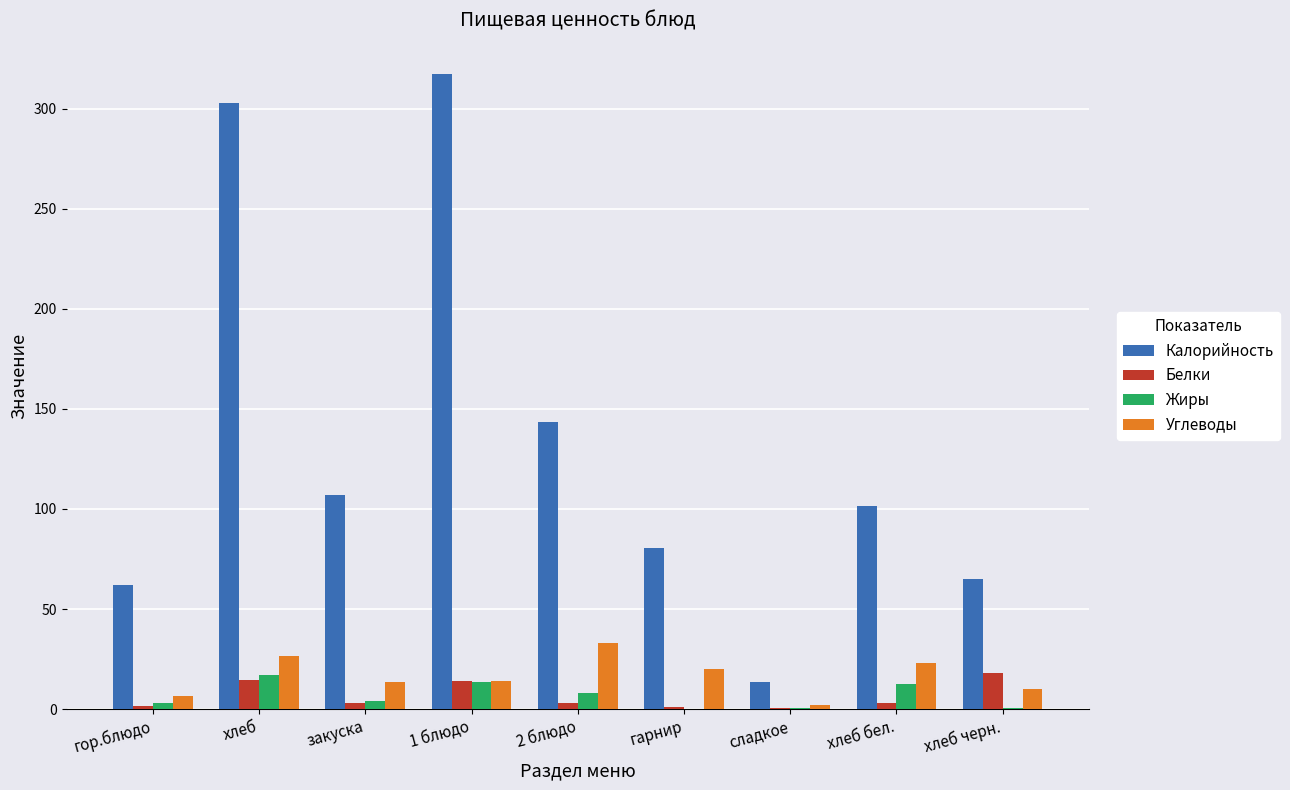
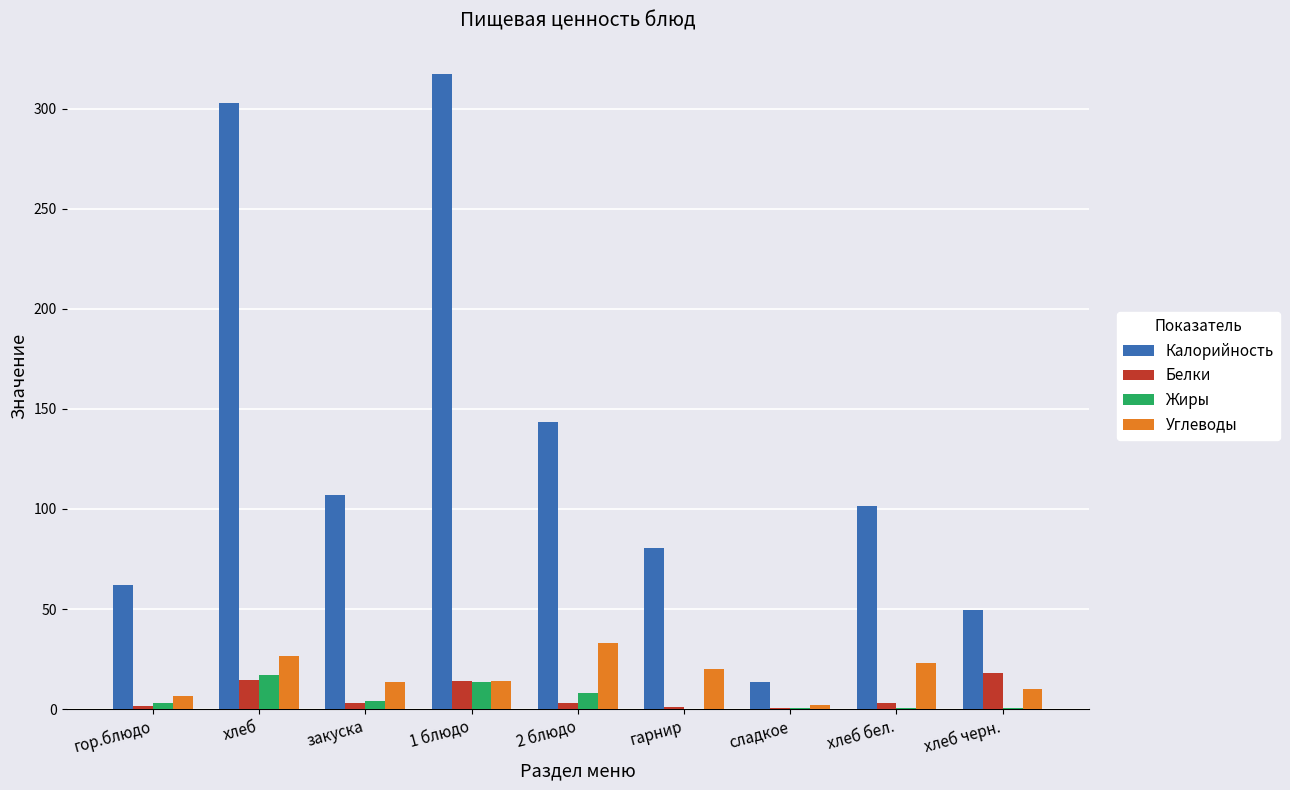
  {
    "Калорийность": {
      "гор.блюдо": 62,
      "хлеб": 303,
      "закуска": 107,
      "1 блюдо": 317,
      "2 блюдо": 143,
      "гарнир": 81,
      "сладкое": 14,
      "хлеб бел.": 102,
-     "хлеб черн.": 65
+     "хлеб черн.": 50
    },
    "Белки": {
      "гор.блюдо": 1,
      "хлеб": 15,
      "закуска": 3,
      "1 блюдо": 14,
      "2 блюдо": 3,
      "хлеб бел.": 3,
      "хлеб черн.": 18
    },
    "Жиры": {
      "гор.блюдо": 3,
      "хлеб": 17,
      "закуска": 4,
      "1 блюдо": 14,
      "2 блюдо": 8,
-     "хлеб бел.": 13
+     "хлеб бел.": 0
    },
    "Углеводы": {
      "гор.блюдо": 7,
      "хлеб": 26,
      "закуска": 14,
      "1 блюдо": 14,
      "2 блюдо": 33,
      "гарнир": 20,
      "сладкое": 2,
      "хлеб бел.": 23,
      "хлеб черн.": 10
    }
  }
